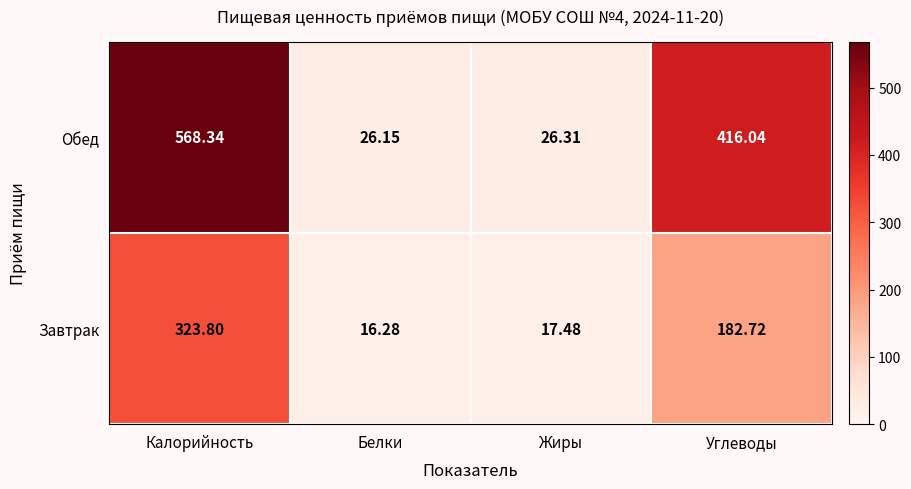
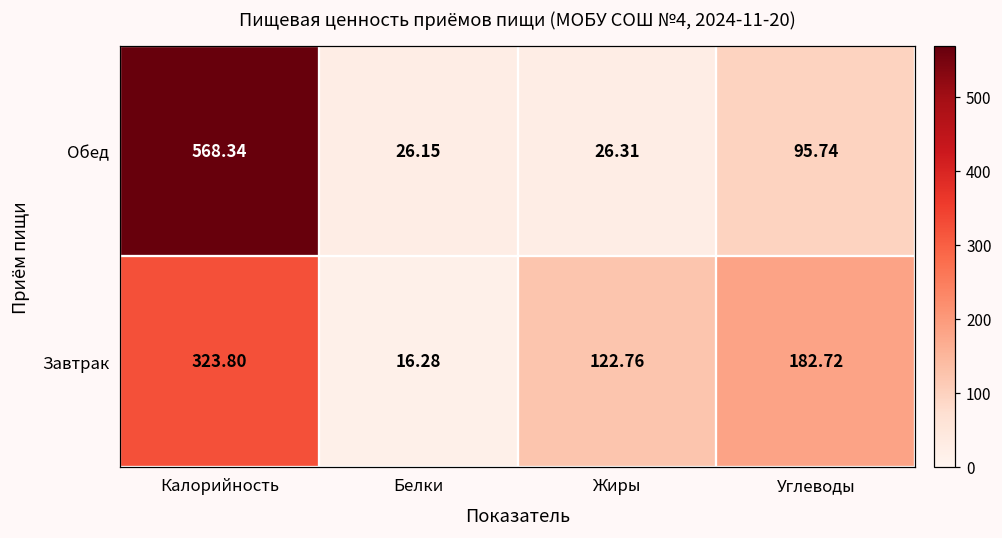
  {
    "Обед": {
      "Калорийность": 568.34,
      "Белки": 26.15,
      "Жиры": 26.31,
-     "Углеводы": 416.04
+     "Углеводы": 95.74
    },
    "Завтрак": {
      "Калорийность": 323.80,
      "Белки": 16.28,
-     "Жиры": 17.48,
+     "Жиры": 122.76,
      "Углеводы": 182.72
    }
  }
